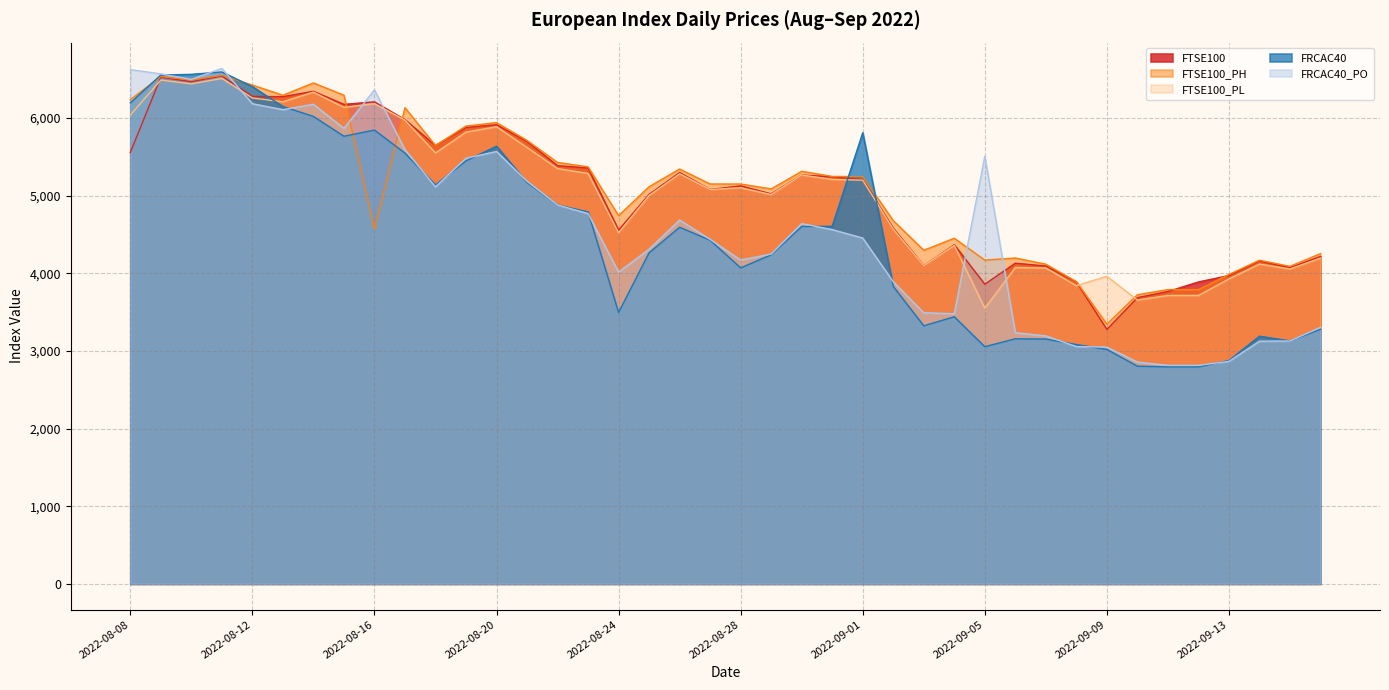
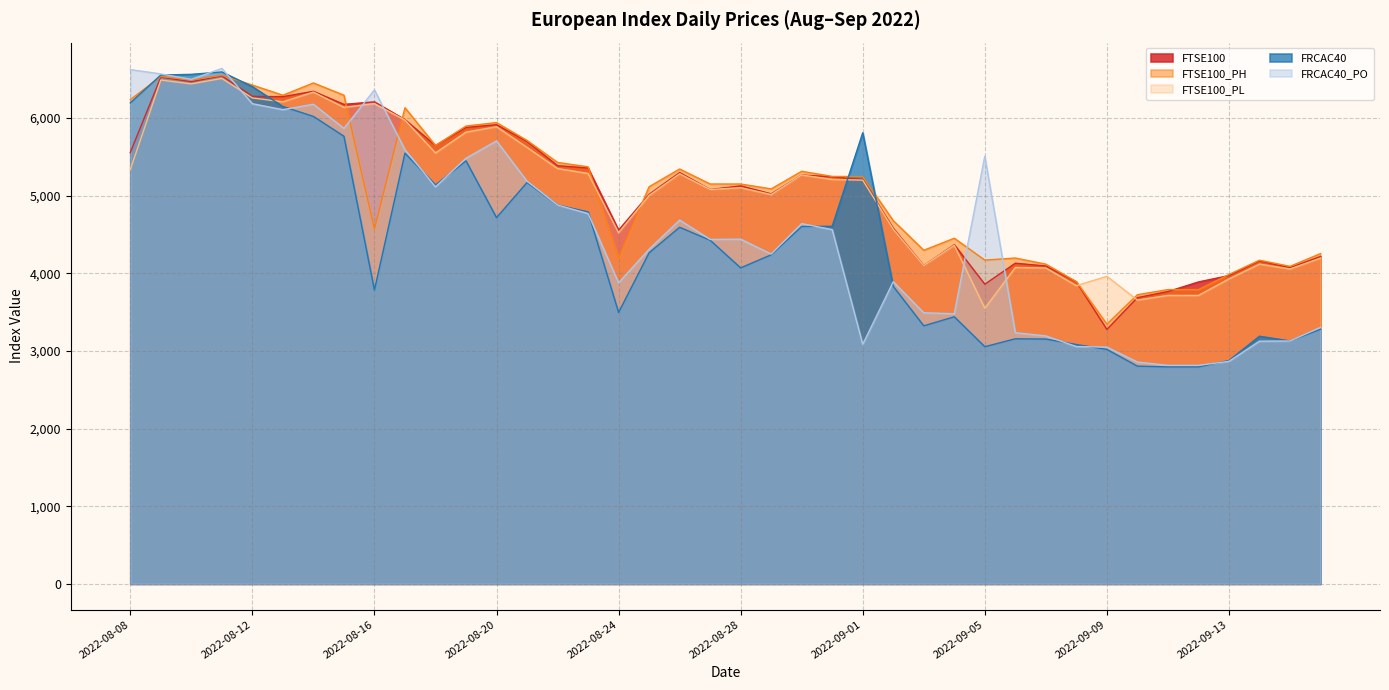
  {
    "FTSE100": {
      "2022-08-08": "5,600",
      "2022-08-24": "4,600",
      "2022-09-05": "3,900",
      "2022-09-09": "3,300"
    },
    "FTSE100_PH": {
      "2022-08-08": "6,200",
      "2022-08-16": "4,600",
-     "2022-08-24": "4,700",
+     "2022-08-24": "4,200",
      "2022-09-01": "5,200",
      "2022-09-05": "4,200",
      "2022-09-09": "3,300"
    },
    "FTSE100_PL": {
-     "2022-08-08": "6,000",
+     "2022-08-08": "5,300",
      "2022-08-24": "4,500",
      "2022-09-05": "3,600",
      "2022-09-09": "4,000",
      "2022-09-13": "3,900"
    },
    "FRCAC40": {
      "2022-08-08": "6,200",
-     "2022-08-16": "5,800",
-     "2022-08-20": "5,600",
+     "2022-08-16": "3,800",
+     "2022-08-20": "4,700",
      "2022-08-24": "3,500",
      "2022-08-28": "4,100",
      "2022-09-01": "5,800",
      "2022-09-05": "3,100"
    },
    "FRCAC40_PO": {
      "2022-08-08": "6,600",
      "2022-08-12": "6,200",
      "2022-08-16": "6,400",
-     "2022-08-20": "5,600",
-     "2022-08-24": "4,000",
-     "2022-08-28": "4,200",
-     "2022-09-01": "4,500",
+     "2022-08-20": "5,700",
+     "2022-08-24": "3,900",
+     "2022-08-28": "4,400",
+     "2022-09-01": "3,100",
      "2022-09-05": "5,500"
    }
  }
